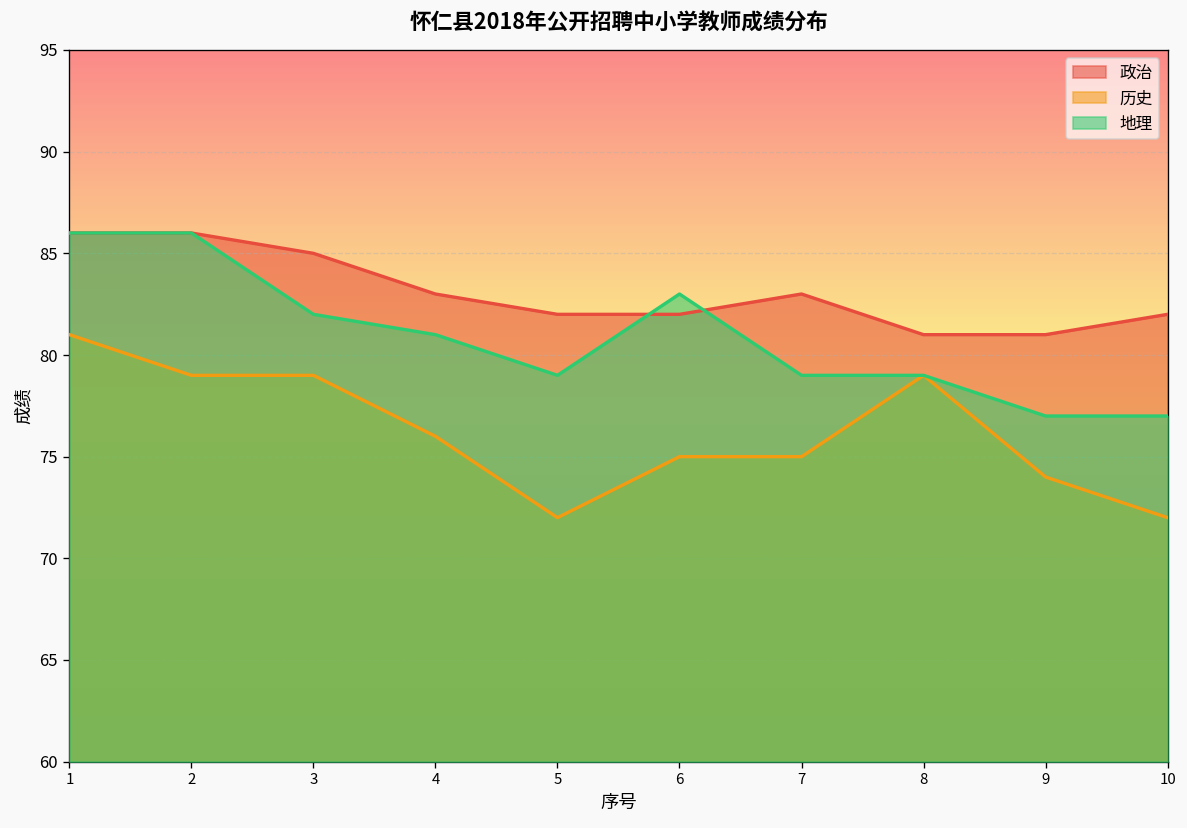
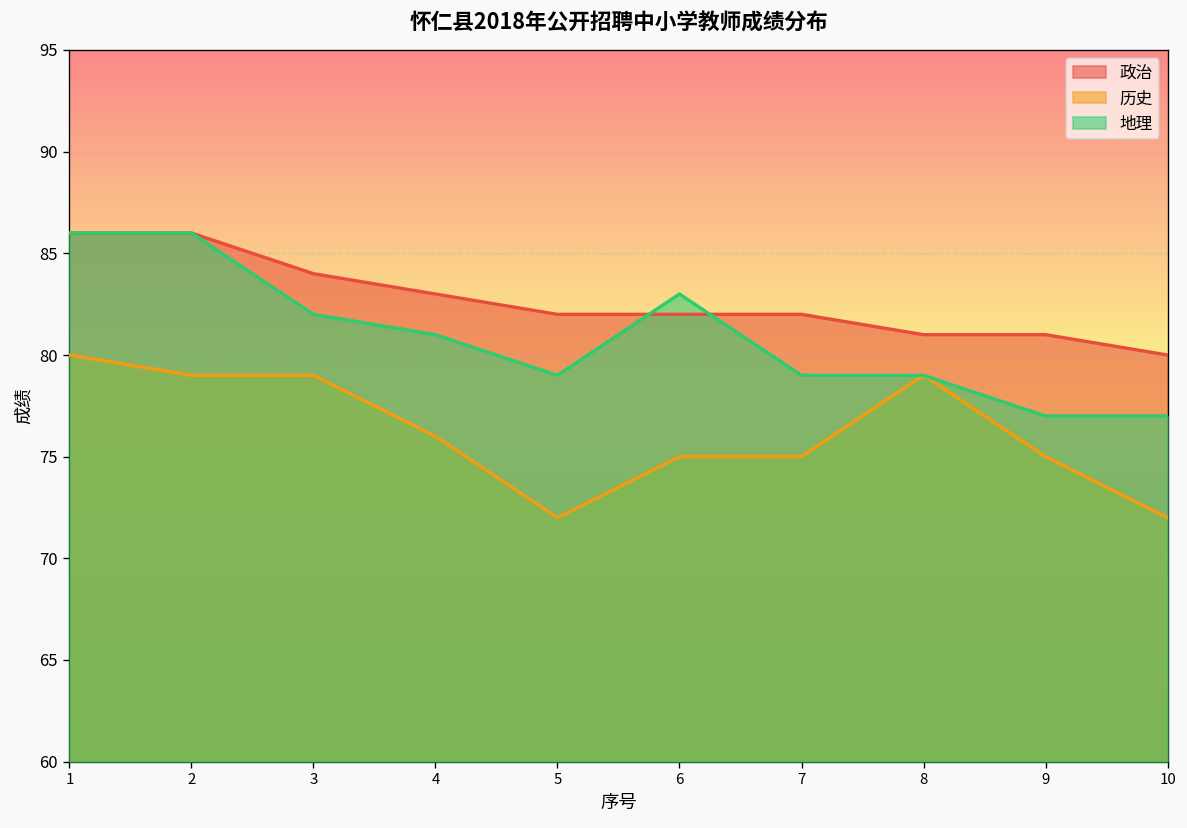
  {
    "政治": {
-     "3": 85,
+     "3": 84,
      "4": 83,
      "5": 82,
      "6": 82,
-     "7": 83,
+     "7": 82,
      "8": 81,
      "9": 81,
-     "10": 82
+     "10": 80
    },
    "历史": {
-     "1": 81,
+     "1": 80,
      "2": 79,
      "3": 79,
      "4": 76,
      "5": 72,
      "6": 75,
      "7": 75,
-     "9": 74,
+     "9": 75,
      "10": 72
    },
    "地理": {
      "3": 82,
      "4": 81,
      "5": 79,
      "6": 83,
      "7": 79,
      "9": 77,
      "10": 77
    }
  }
